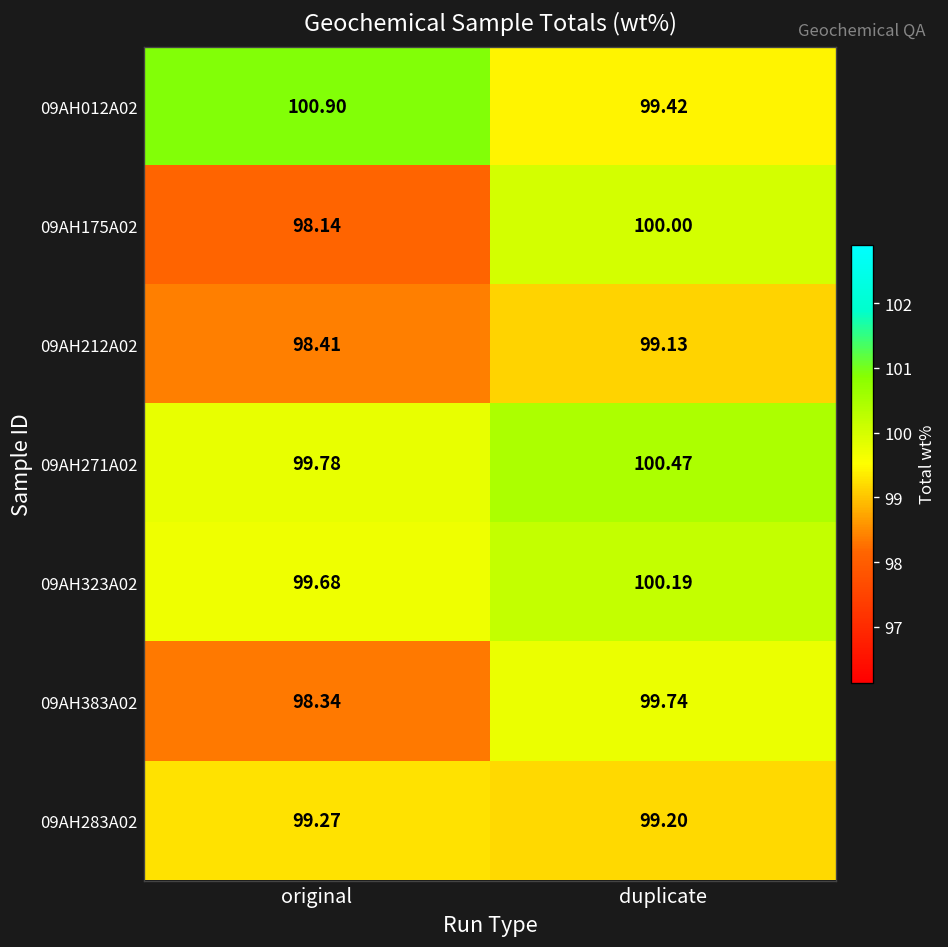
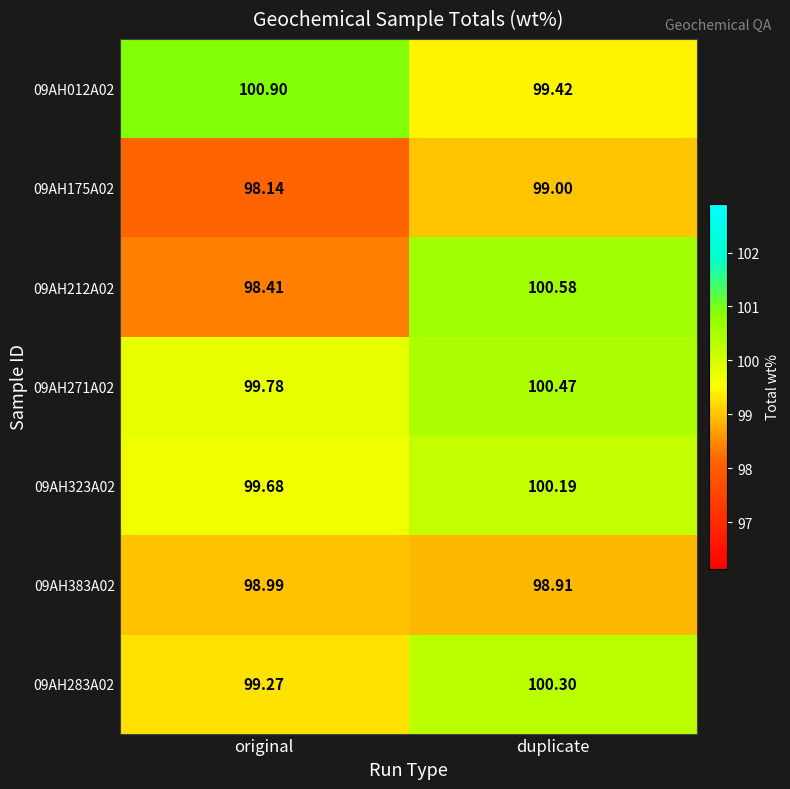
  {
    "09AH012A02": {
      "original": 100.90,
      "duplicate": 99.42
    },
    "09AH175A02": {
      "original": 98.14,
-     "duplicate": 100.00
+     "duplicate": 99.00
    },
    "09AH212A02": {
      "original": 98.41,
-     "duplicate": 99.13
+     "duplicate": 100.58
    },
    "09AH271A02": {
      "original": 99.78,
      "duplicate": 100.47
    },
    "09AH323A02": {
      "original": 99.68,
      "duplicate": 100.19
    },
    "09AH383A02": {
-     "original": 98.34,
-     "duplicate": 99.74
+     "original": 98.99,
+     "duplicate": 98.91
    },
    "09AH283A02": {
      "original": 99.27,
-     "duplicate": 99.20
+     "duplicate": 100.30
    }
  }
